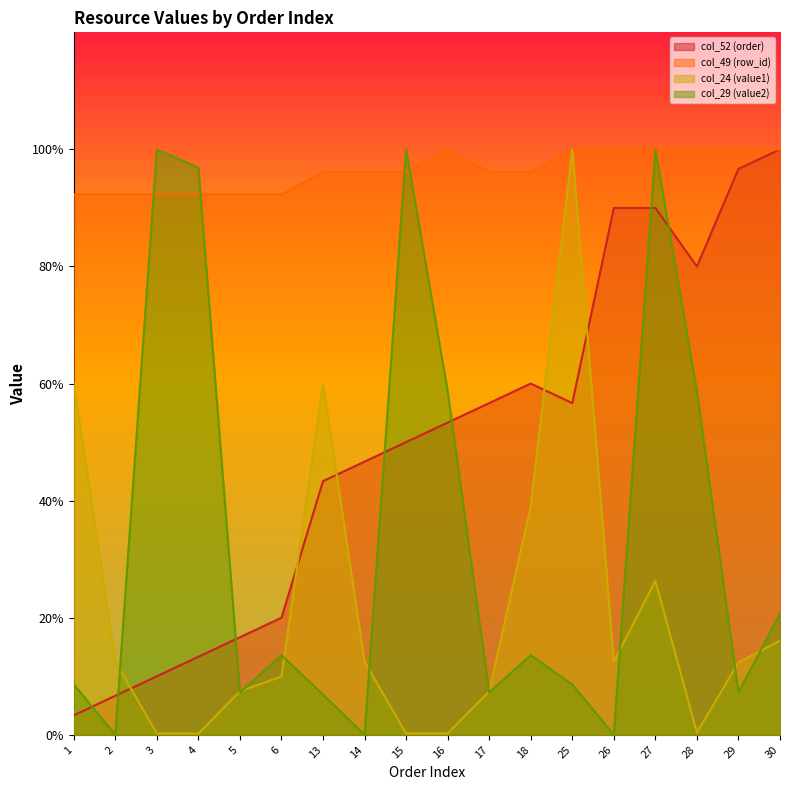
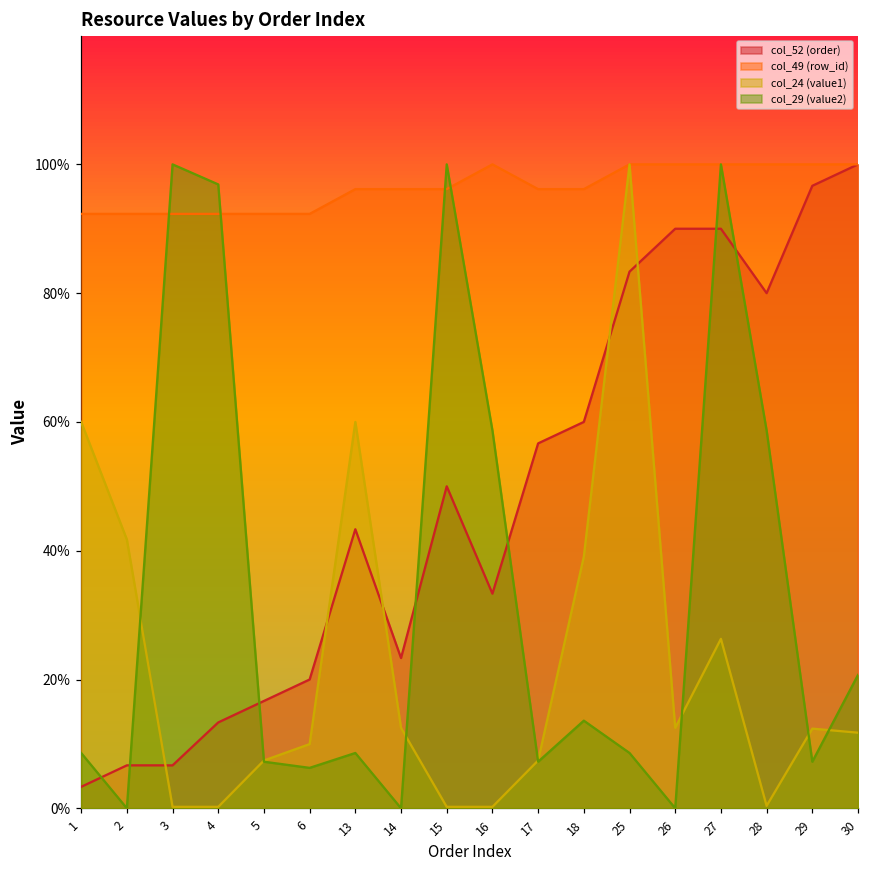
  {
    "col_52 (order)": {
      "1": "3%",
      "2": "7%",
-     "3": "10%",
+     "3": "7%",
      "4": "13%",
      "5": "17%",
      "6": "20%",
      "13": "43%",
-     "14": "47%",
+     "14": "23%",
      "15": "50%",
-     "16": "53%",
+     "16": "33%",
      "17": "57%",
      "18": "60%",
-     "25": "57%",
+     "25": "83%",
      "26": "90%",
      "27": "90%",
      "28": "80%",
      "29": "97%"
    },
    "col_49 (row_id)": {
      "1": "92%",
      "2": "92%",
      "3": "92%",
      "4": "92%",
      "5": "92%",
      "6": "92%",
      "13": "96%",
      "14": "96%",
      "15": "96%",
      "16": "100%",
      "17": "96%",
      "18": "96%",
      "26": "100%",
      "28": "100%",
      "29": "100%"
    },
    "col_24 (value1)": {
      "1": "60%",
-     "2": "12%",
+     "2": "42%",
      "3": "0%",
      "4": "0%",
      "6": "10%",
      "13": "60%",
      "14": "12%",
      "15": "0%",
      "16": "0%",
      "18": "39%",
      "26": "12%",
      "27": "26%",
      "28": "0%",
      "29": "12%",
-     "30": "16%"
+     "30": "12%"
    },
    "col_29 (value2)": {
      "1": "9%",
      "2": "0%",
      "3": "100%",
      "4": "97%",
-     "6": "14%",
-     "13": "7%",
+     "6": "6%",
+     "13": "9%",
      "14": "0%",
      "15": "100%",
      "16": "59%",
      "18": "14%",
      "25": "9%",
      "26": "0%",
      "28": "59%",
      "29": "7%",
      "30": "21%"
    }
  }
